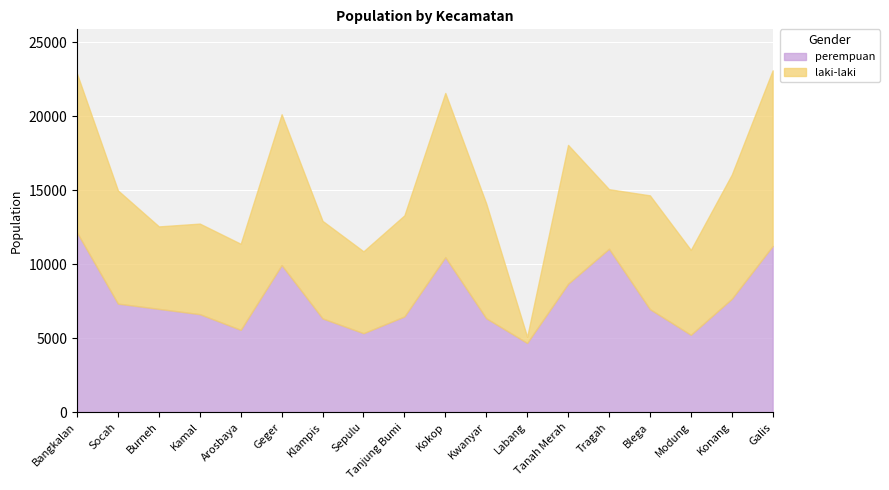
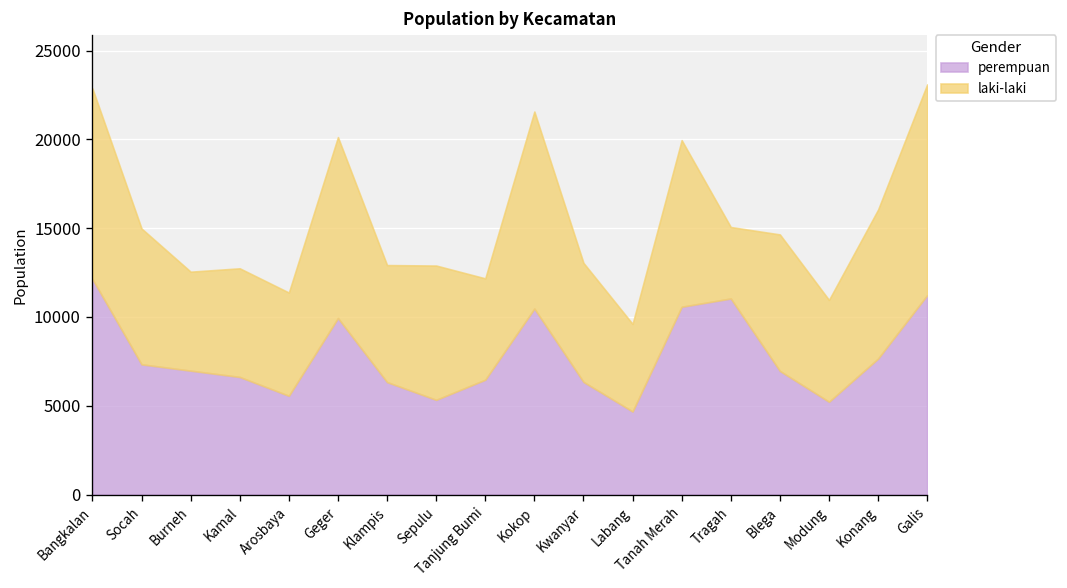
  {
    "perempuan": {
      "Bangkalan": 12100,
      "Socah": 7300,
      "Burneh": 7000,
      "Kamal": 6600,
      "Arosbaya": 5600,
      "Geger": 9900,
      "Klampis": 6300,
      "Sepulu": 5300,
      "Tanjung Bumi": 6500,
      "Kokop": 10500,
      "Kwanyar": 6300,
      "Labang": 4700,
-     "Tanah Merah": 8700,
+     "Tanah Merah": 10600,
      "Tragah": 11000,
      "Blega": 7000,
      "Modung": 5200,
      "Konang": 7700,
      "Galis": 11200
    },
    "laki-laki": {
      "Bangkalan": 10700,
      "Socah": 7700,
      "Burneh": 5600,
      "Kamal": 6100,
      "Arosbaya": 5800,
      "Geger": 10200,
      "Klampis": 6600,
-     "Sepulu": 5500,
-     "Tanjung Bumi": 6800,
+     "Sepulu": 7600,
+     "Tanjung Bumi": 5700,
      "Kokop": 11100,
-     "Kwanyar": 7800,
-     "Labang": 400,
+     "Kwanyar": 6700,
+     "Labang": 4900,
      "Tanah Merah": 9400,
      "Tragah": 4000,
      "Blega": 7700,
      "Modung": 5700,
      "Konang": 8400,
      "Galis": 11900
    }
  }
